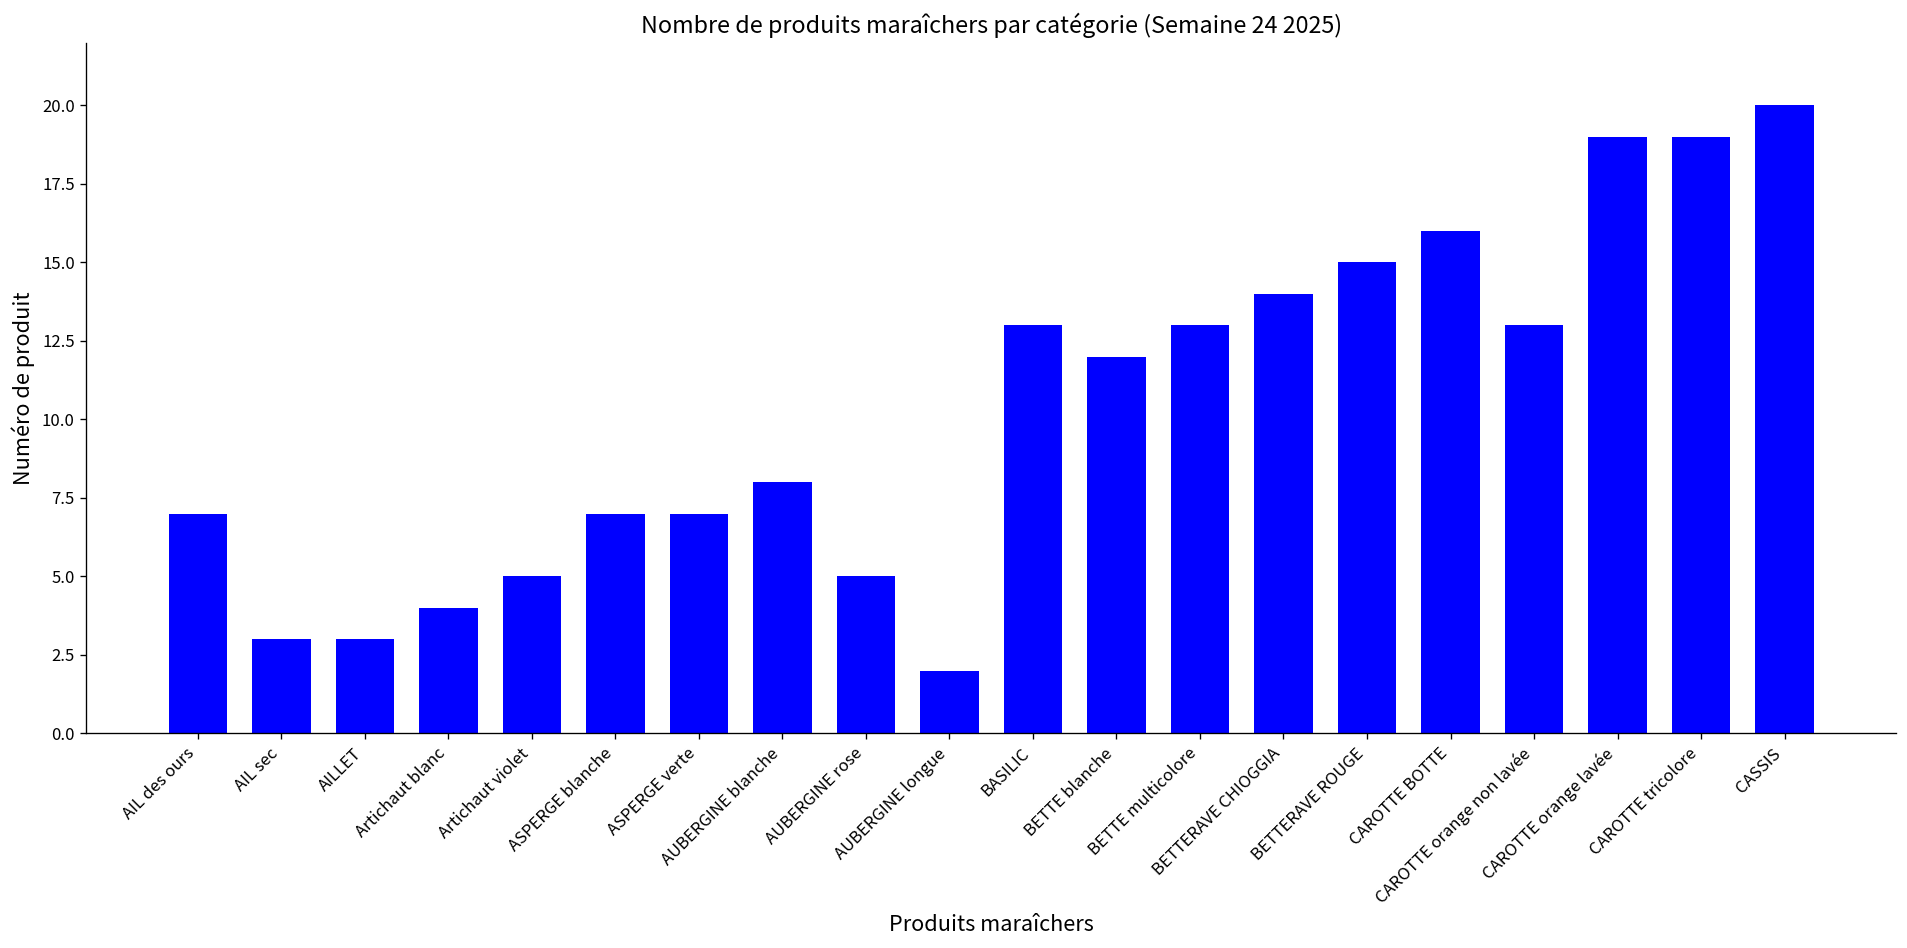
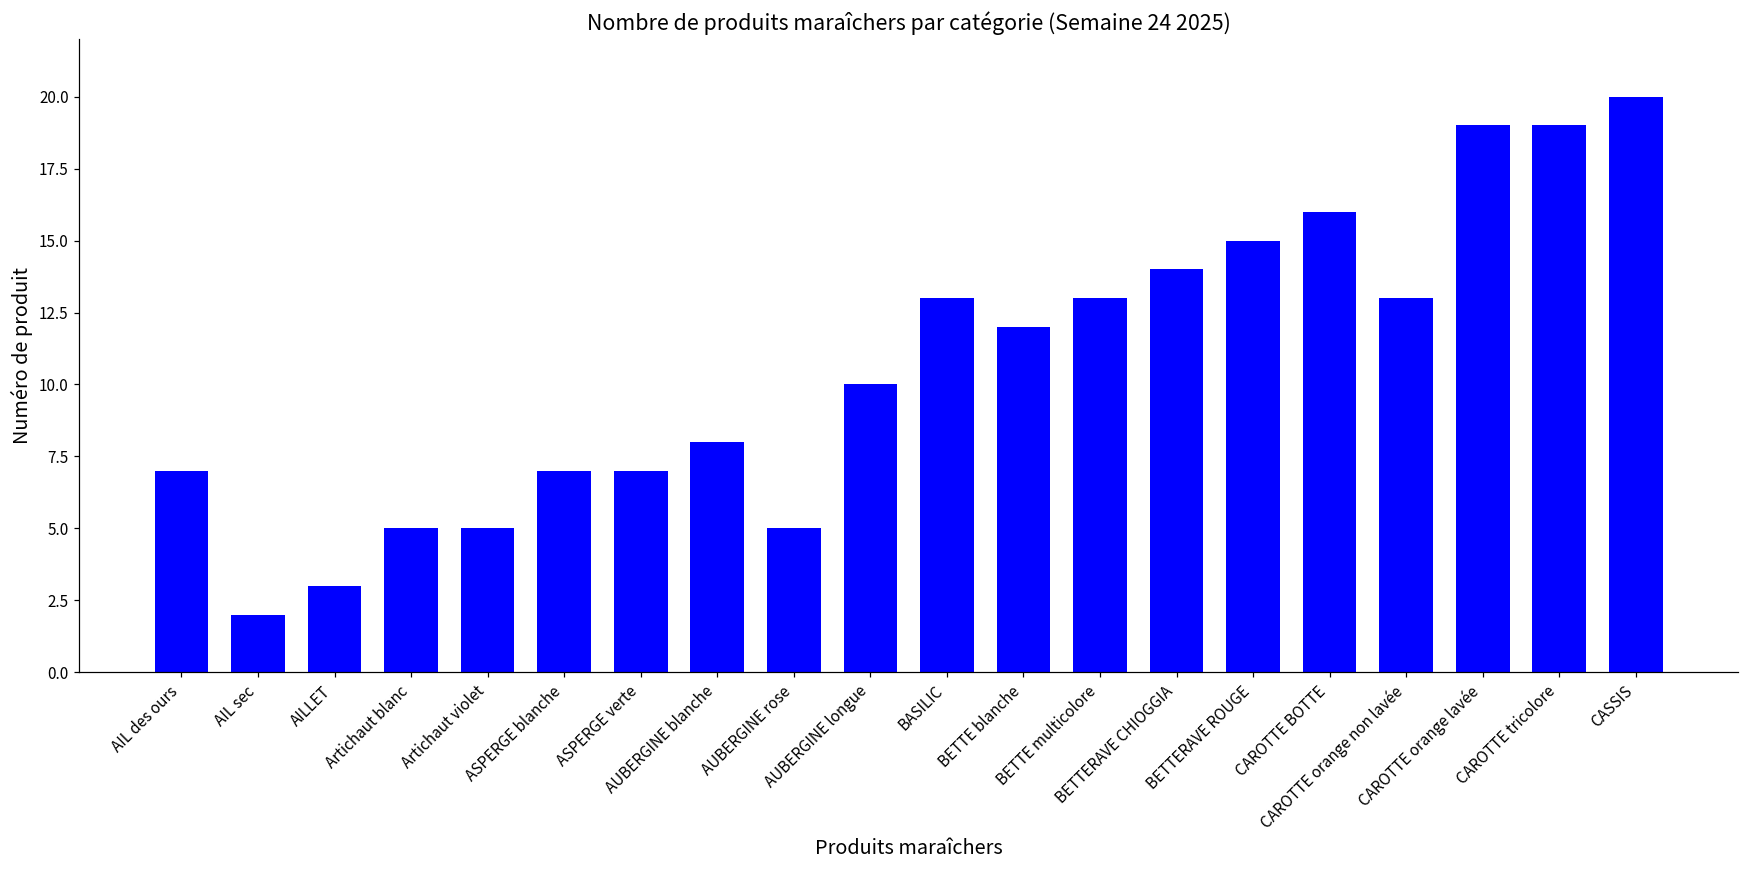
  {
    "AIL des ours": 7,
-   "AIL sec": 3,
+   "AIL sec": 2,
    "AILLET": 3,
-   "Artichaut blanc": 4,
+   "Artichaut blanc": 5,
    "Artichaut violet": 5,
    "ASPERGE blanche": 7,
    "ASPERGE verte": 7,
    "AUBERGINE blanche": 8,
    "AUBERGINE rose": 5,
-   "AUBERGINE longue": 2,
+   "AUBERGINE longue": 10,
    "BASILIC": 13,
    "BETTE blanche": 12,
    "BETTE multicolore": 13,
    "BETTERAVE CHIOGGIA": 14,
    "BETTERAVE ROUGE": 15,
    "CAROTTE BOTTE": 16,
    "CAROTTE orange non lavée": 13,
    "CAROTTE orange lavée": 19,
    "CAROTTE tricolore": 19,
    "CASSIS": 20
  }
